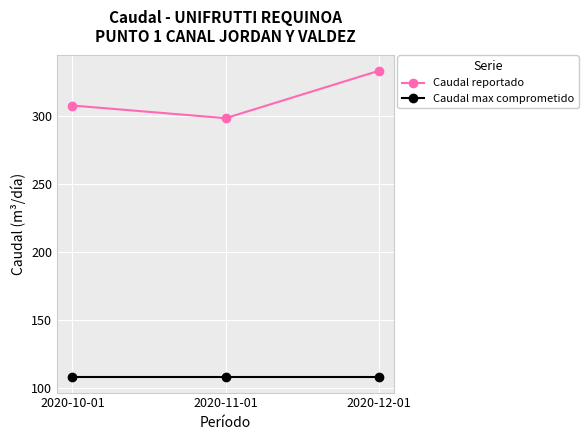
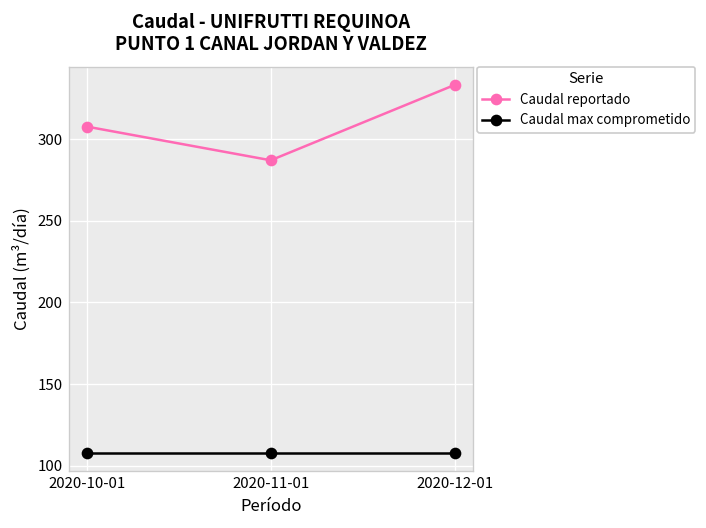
  {
    "Caudal reportado": {
      "2020-10-01": 308,
-     "2020-11-01": 298,
+     "2020-11-01": 287,
      "2020-12-01": 333
    },
    "Caudal max comprometido": {
      "2020-10-01": 108,
      "2020-11-01": 108,
      "2020-12-01": 108
    }
  }
